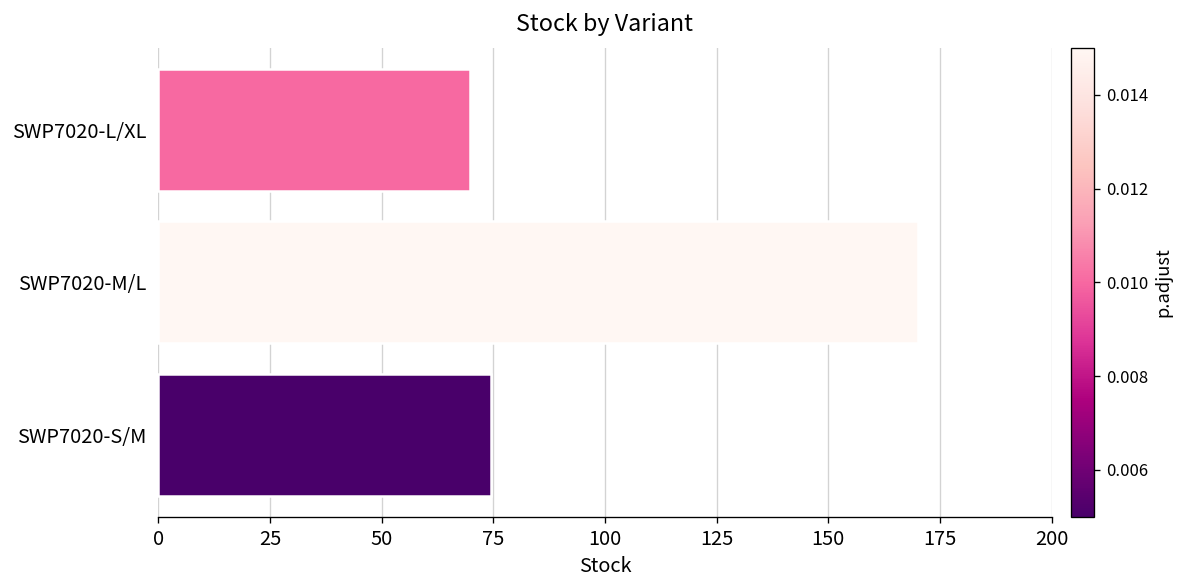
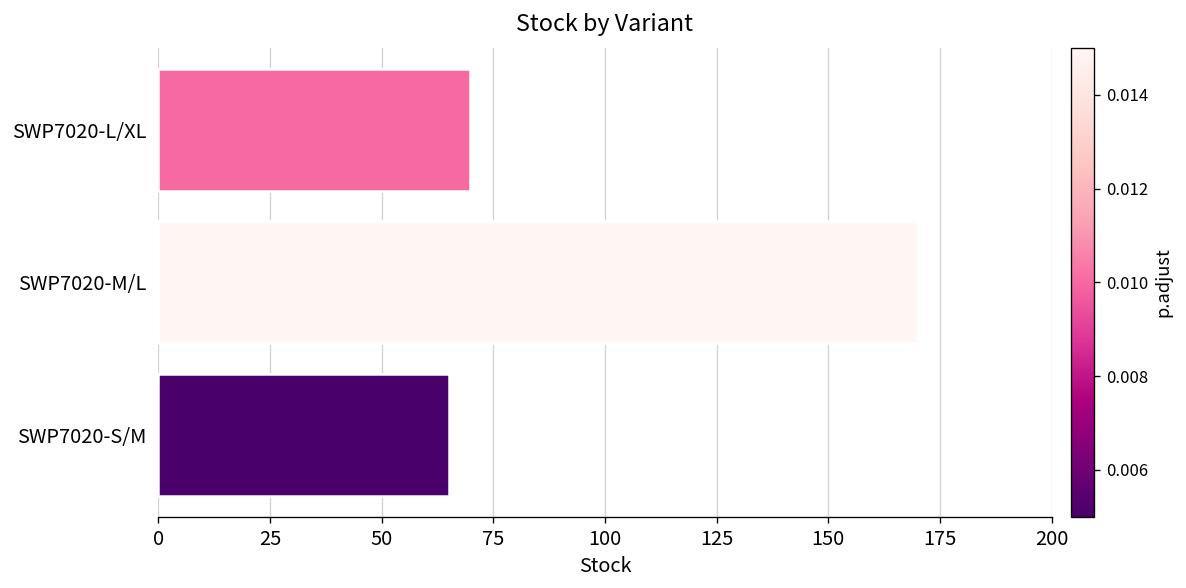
  {
    "SWP7020-L/XL": 70,
    "SWP7020-M/L": 170,
-   "SWP7020-S/M": 74
+   "SWP7020-S/M": 65
  }
